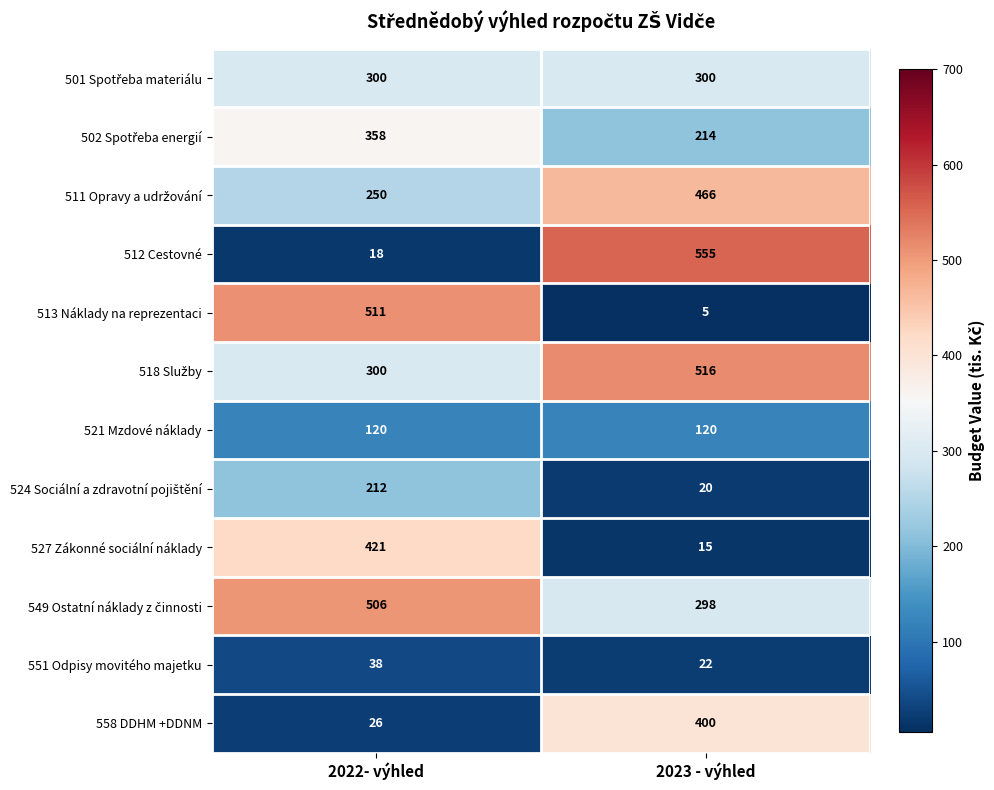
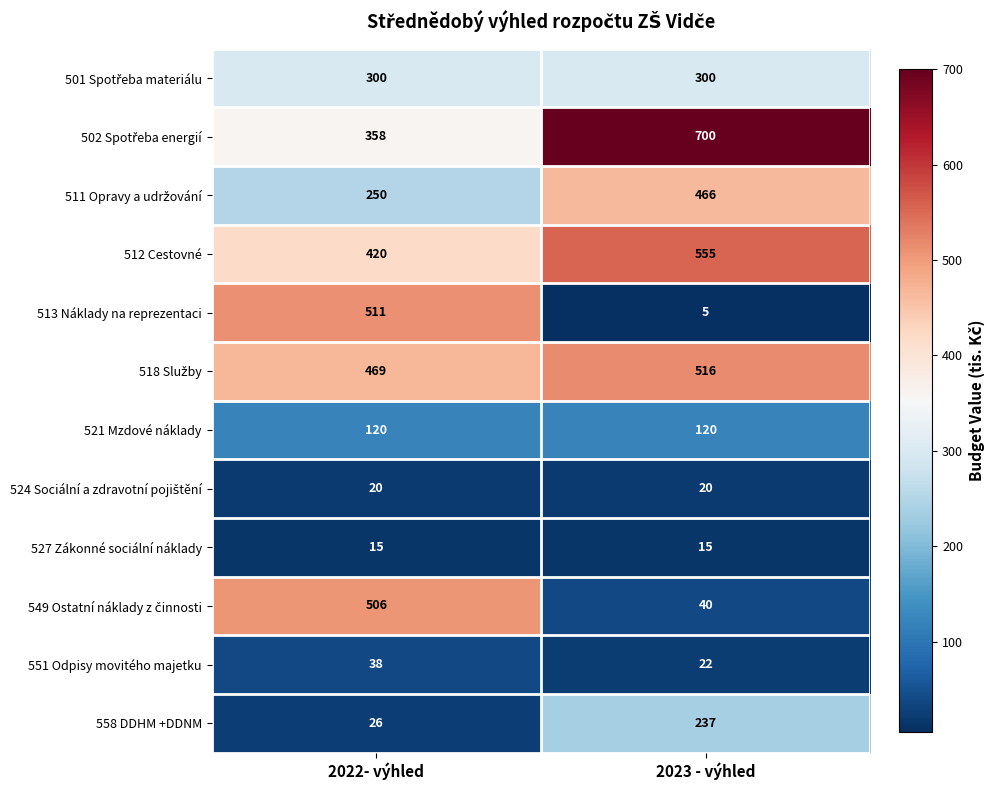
  {
    "501 Spotřeba materiálu": {
      "2022- výhled": 300,
      "2023 - výhled": 300
    },
    "502 Spotřeba energií": {
      "2022- výhled": 358,
-     "2023 - výhled": 214
+     "2023 - výhled": 700
    },
    "511 Opravy a udržování": {
      "2022- výhled": 250,
      "2023 - výhled": 466
    },
    "512 Cestovné": {
-     "2022- výhled": 18,
+     "2022- výhled": 420,
      "2023 - výhled": 555
    },
    "513 Náklady na reprezentaci": {
      "2022- výhled": 511,
      "2023 - výhled": 5
    },
    "518 Služby": {
-     "2022- výhled": 300,
+     "2022- výhled": 469,
      "2023 - výhled": 516
    },
    "521 Mzdové náklady": {
      "2022- výhled": 120,
      "2023 - výhled": 120
    },
    "524 Sociální a zdravotní pojištění": {
-     "2022- výhled": 212,
+     "2022- výhled": 20,
      "2023 - výhled": 20
    },
    "527 Zákonné sociální náklady": {
-     "2022- výhled": 421,
+     "2022- výhled": 15,
      "2023 - výhled": 15
    },
    "549 Ostatní náklady z činnosti": {
      "2022- výhled": 506,
-     "2023 - výhled": 298
+     "2023 - výhled": 40
    },
    "551 Odpisy movitého majetku": {
      "2022- výhled": 38,
      "2023 - výhled": 22
    },
    "558 DDHM +DDNM": {
      "2022- výhled": 26,
-     "2023 - výhled": 400
+     "2023 - výhled": 237
    }
  }
